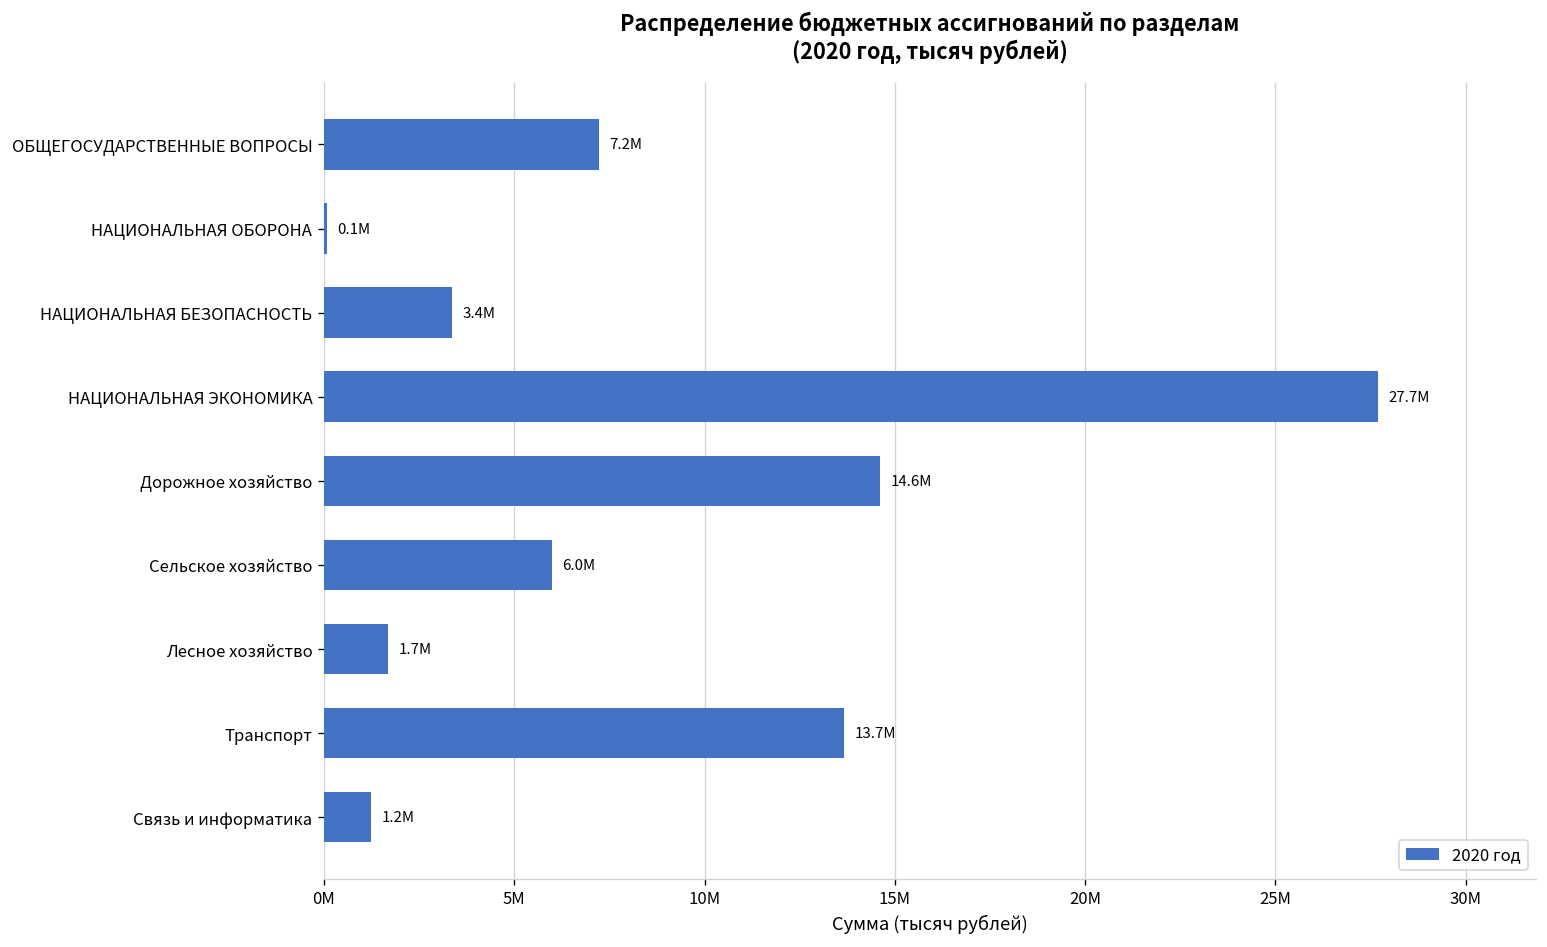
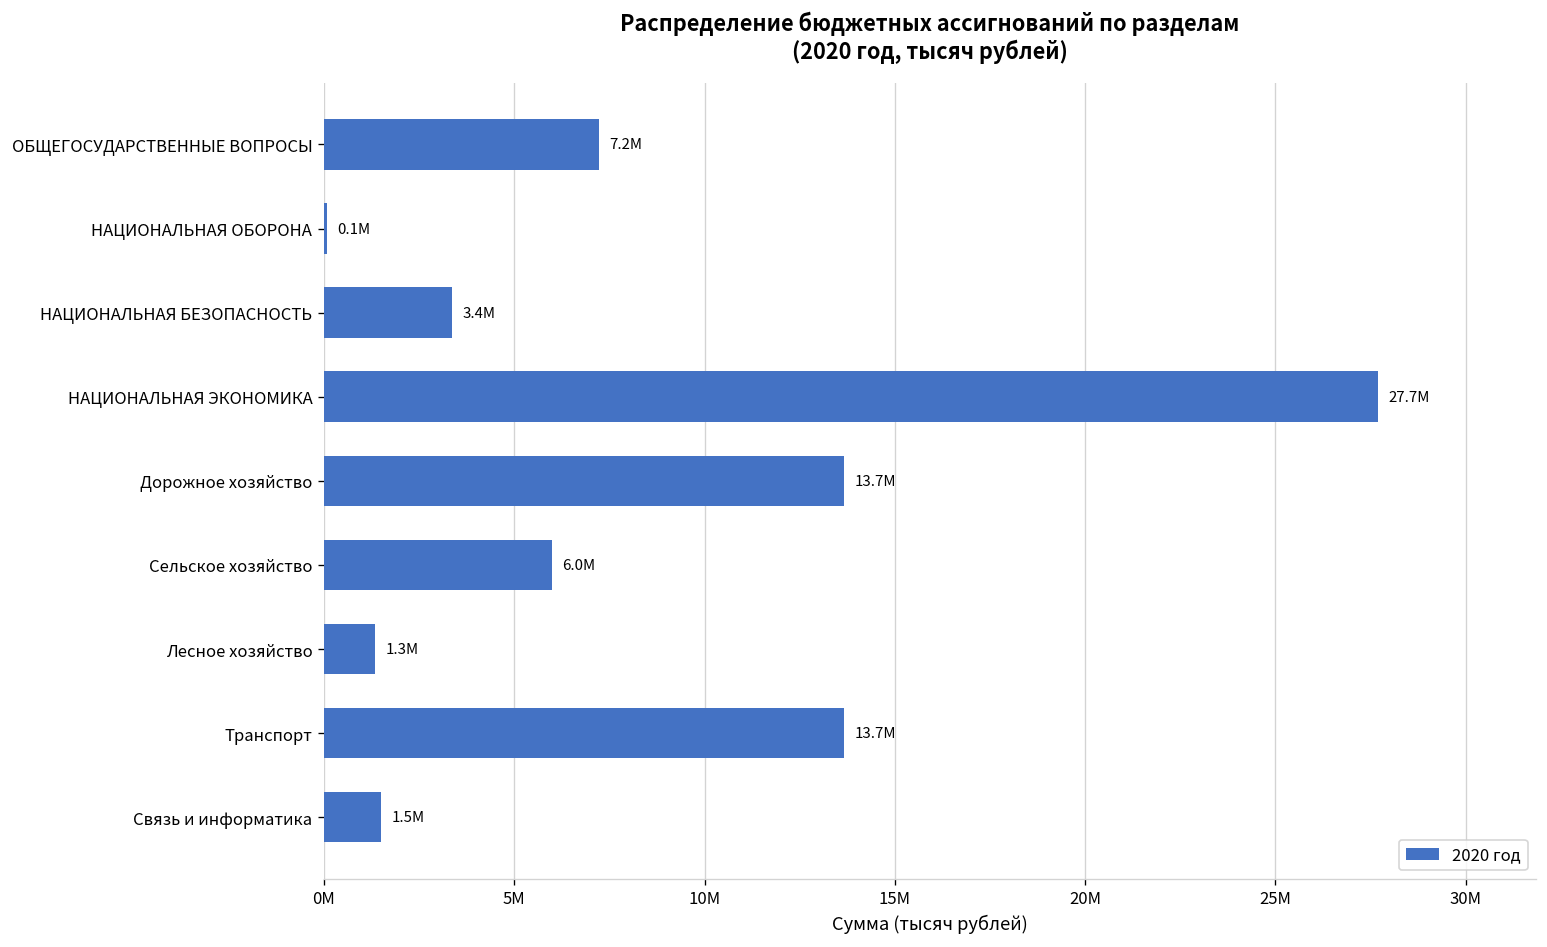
  {
    "ОБЩЕГОСУДАРСТВЕННЫЕ ВОПРОСЫ": "7.2M",
    "НАЦИОНАЛЬНАЯ ОБОРОНА": "0.1M",
    "НАЦИОНАЛЬНАЯ БЕЗОПАСНОСТЬ": "3.4M",
    "НАЦИОНАЛЬНАЯ ЭКОНОМИКА": "27.7M",
-   "Дорожное хозяйство": "14.6M",
+   "Дорожное хозяйство": "13.7M",
    "Сельское хозяйство": "6.0M",
-   "Лесное хозяйство": "1.7M",
+   "Лесное хозяйство": "1.3M",
    "Транспорт": "13.7M",
-   "Связь и информатика": "1.2M"
+   "Связь и информатика": "1.5M"
  }
